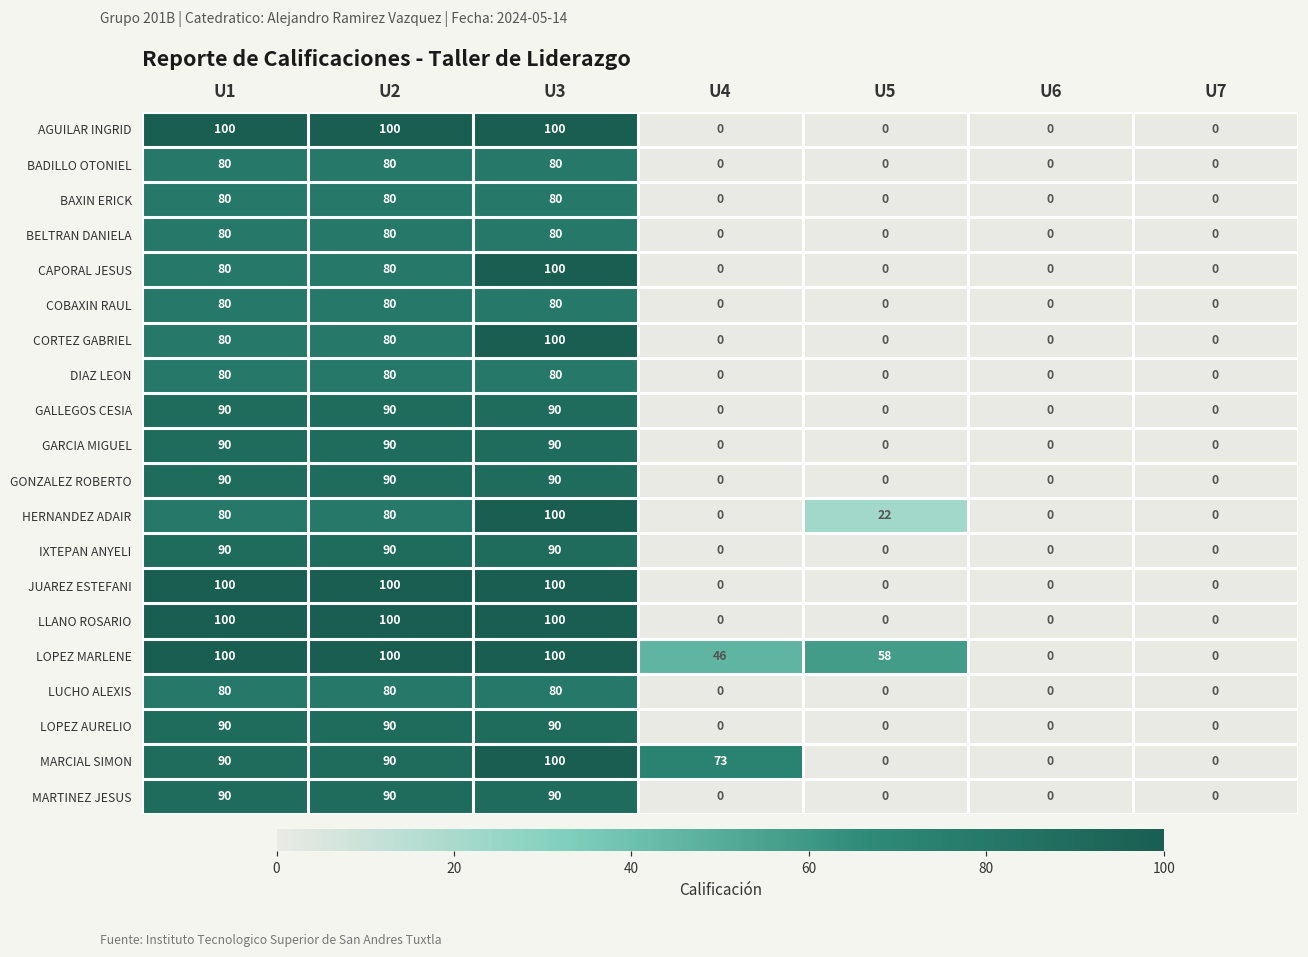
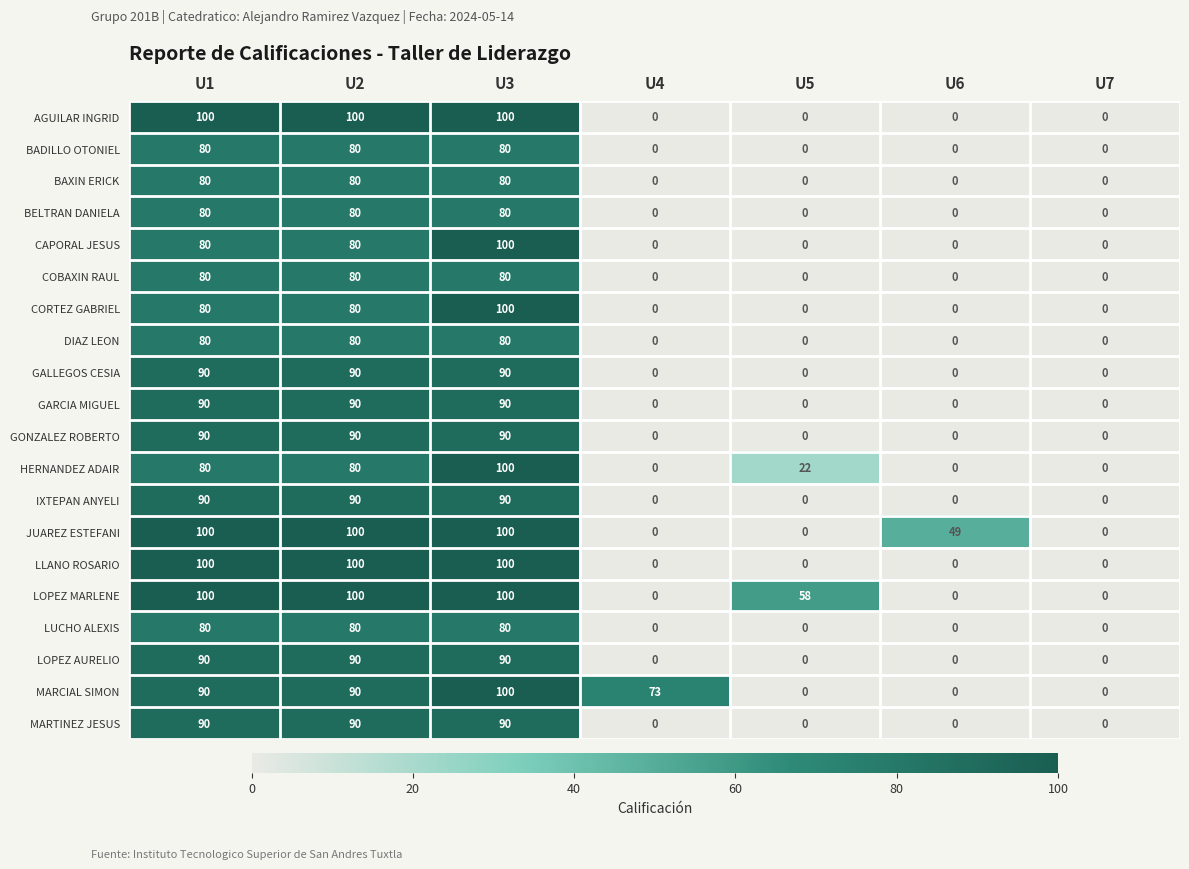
  {
    "AGUILAR INGRID": {
      "U1": 100,
      "U2": 100,
      "U3": 100,
      "U4": 0,
      "U5": 0,
      "U6": 0,
      "U7": 0
    },
    "BADILLO OTONIEL": {
      "U1": 80,
      "U2": 80,
      "U3": 80,
      "U4": 0,
      "U5": 0,
      "U6": 0,
      "U7": 0
    },
    "BAXIN ERICK": {
      "U1": 80,
      "U2": 80,
      "U3": 80,
      "U4": 0,
      "U5": 0,
      "U6": 0,
      "U7": 0
    },
    "BELTRAN DANIELA": {
      "U1": 80,
      "U2": 80,
      "U3": 80,
      "U4": 0,
      "U5": 0,
      "U6": 0,
      "U7": 0
    },
    "CAPORAL JESUS": {
      "U1": 80,
      "U2": 80,
      "U3": 100,
      "U4": 0,
      "U5": 0,
      "U6": 0,
      "U7": 0
    },
    "COBAXIN RAUL": {
      "U1": 80,
      "U2": 80,
      "U3": 80,
      "U4": 0,
      "U5": 0,
      "U6": 0,
      "U7": 0
    },
    "CORTEZ GABRIEL": {
      "U1": 80,
      "U2": 80,
      "U3": 100,
      "U4": 0,
      "U5": 0,
      "U6": 0,
      "U7": 0
    },
    "DIAZ LEON": {
      "U1": 80,
      "U2": 80,
      "U3": 80,
      "U4": 0,
      "U5": 0,
      "U6": 0,
      "U7": 0
    },
    "GALLEGOS CESIA": {
      "U1": 90,
      "U2": 90,
      "U3": 90,
      "U4": 0,
      "U5": 0,
      "U6": 0,
      "U7": 0
    },
    "GARCIA MIGUEL": {
      "U1": 90,
      "U2": 90,
      "U3": 90,
      "U4": 0,
      "U5": 0,
      "U6": 0,
      "U7": 0
    },
    "GONZALEZ ROBERTO": {
      "U1": 90,
      "U2": 90,
      "U3": 90,
      "U4": 0,
      "U5": 0,
      "U6": 0,
      "U7": 0
    },
    "HERNANDEZ ADAIR": {
      "U1": 80,
      "U2": 80,
      "U3": 100,
      "U4": 0,
      "U5": 22,
      "U6": 0,
      "U7": 0
    },
    "IXTEPAN ANYELI": {
      "U1": 90,
      "U2": 90,
      "U3": 90,
      "U4": 0,
      "U5": 0,
      "U6": 0,
      "U7": 0
    },
    "JUAREZ ESTEFANI": {
      "U1": 100,
      "U2": 100,
      "U3": 100,
      "U4": 0,
      "U5": 0,
-     "U6": 0,
+     "U6": 49,
      "U7": 0
    },
    "LLANO ROSARIO": {
      "U1": 100,
      "U2": 100,
      "U3": 100,
      "U4": 0,
      "U5": 0,
      "U6": 0,
      "U7": 0
    },
    "LOPEZ MARLENE": {
      "U1": 100,
      "U2": 100,
      "U3": 100,
-     "U4": 46,
+     "U4": 0,
      "U5": 58,
      "U6": 0,
      "U7": 0
    },
    "LUCHO ALEXIS": {
      "U1": 80,
      "U2": 80,
      "U3": 80,
      "U4": 0,
      "U5": 0,
      "U6": 0,
      "U7": 0
    },
    "LOPEZ AURELIO": {
      "U1": 90,
      "U2": 90,
      "U3": 90,
      "U4": 0,
      "U5": 0,
      "U6": 0,
      "U7": 0
    },
    "MARCIAL SIMON": {
      "U1": 90,
      "U2": 90,
      "U3": 100,
      "U4": 73,
      "U5": 0,
      "U6": 0,
      "U7": 0
    },
    "MARTINEZ JESUS": {
      "U1": 90,
      "U2": 90,
      "U3": 90,
      "U4": 0,
      "U5": 0,
      "U6": 0,
      "U7": 0
    }
  }
